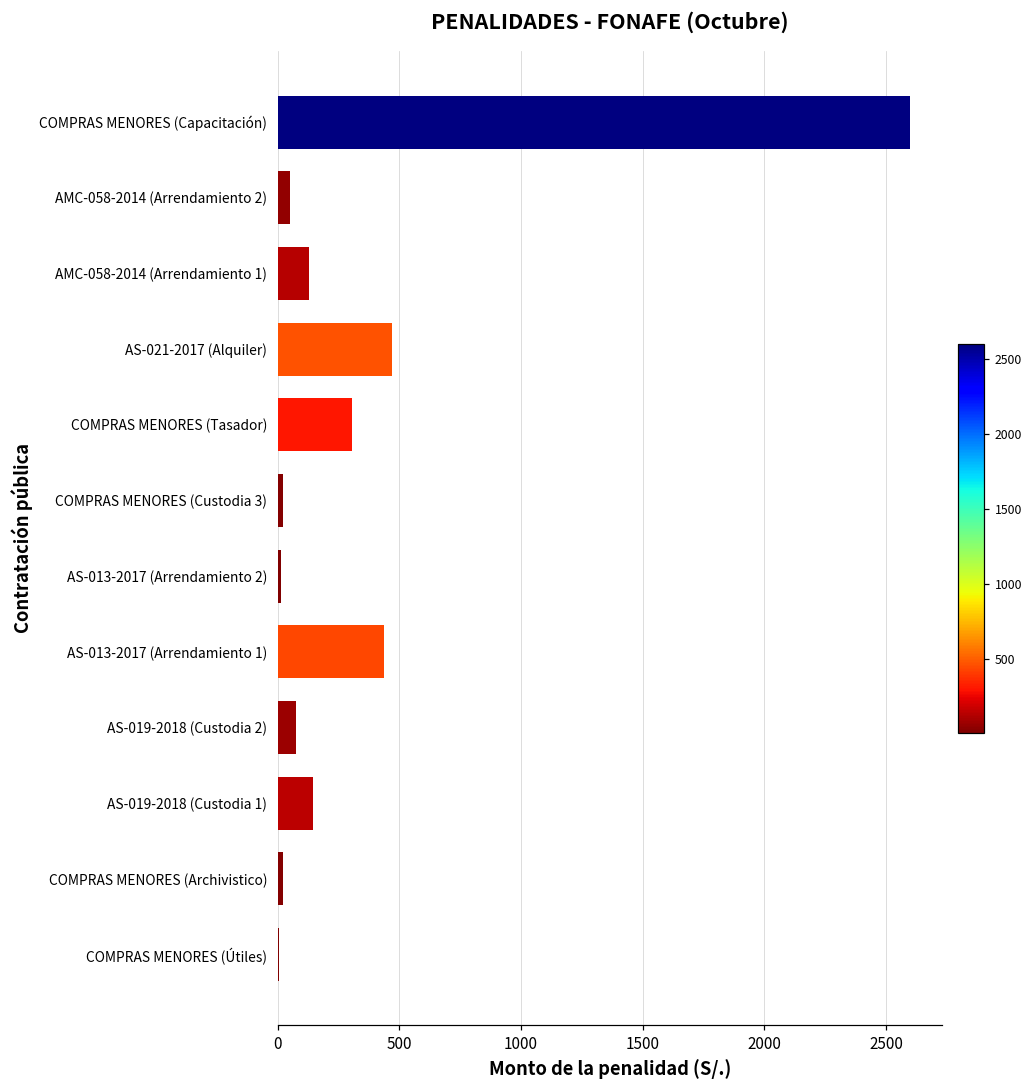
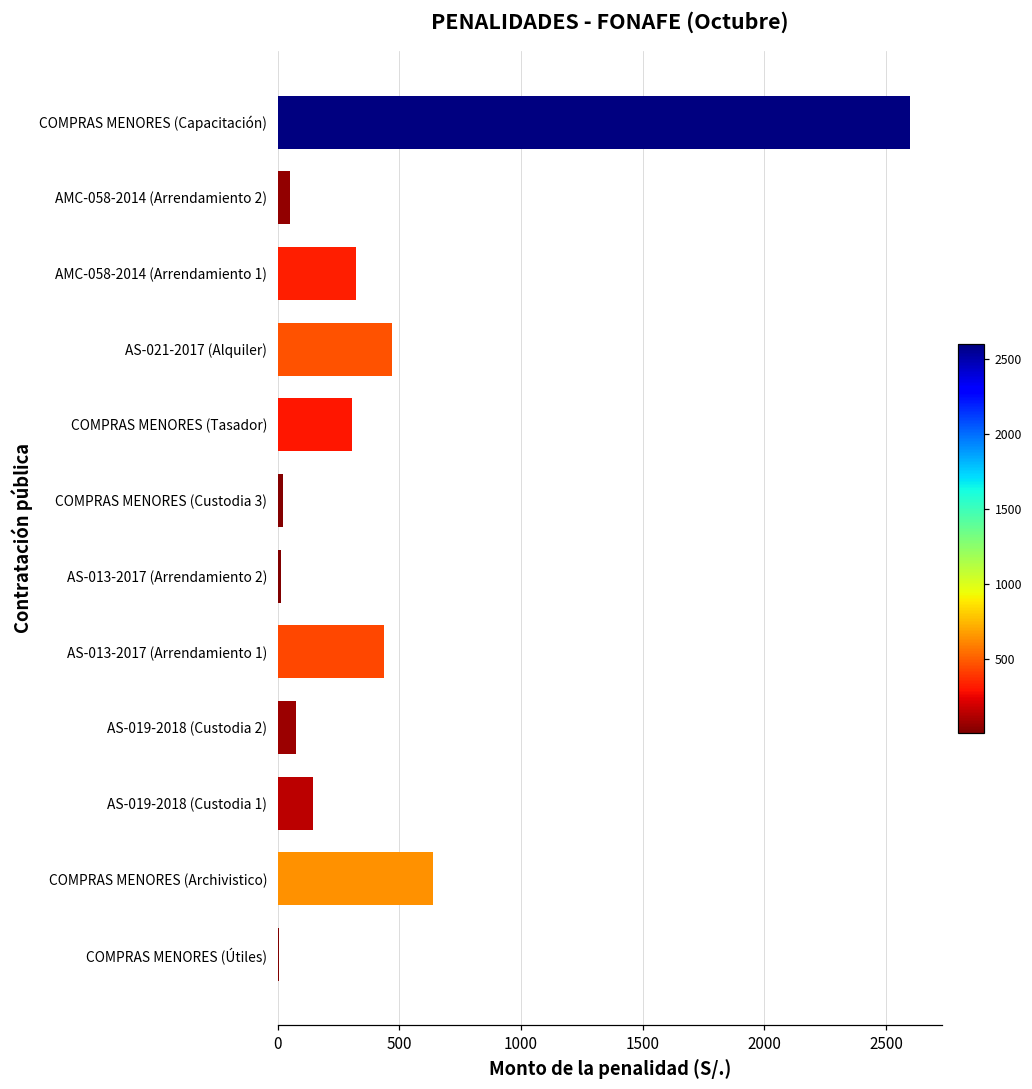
  {
    "COMPRAS MENORES (Capacitación)": 2600,
    "AMC-058-2014 (Arrendamiento 2)": 50,
-   "AMC-058-2014 (Arrendamiento 1)": 130,
+   "AMC-058-2014 (Arrendamiento 1)": 320,
    "AS-021-2017 (Alquiler)": 470,
    "COMPRAS MENORES (Tasador)": 310,
    "COMPRAS MENORES (Custodia 3)": 20,
    "AS-013-2017 (Arrendamiento 2)": 10,
    "AS-013-2017 (Arrendamiento 1)": 440,
    "AS-019-2018 (Custodia 2)": 70,
    "AS-019-2018 (Custodia 1)": 140,
-   "COMPRAS MENORES (Archivistico)": 20
+   "COMPRAS MENORES (Archivistico)": 640
  }
